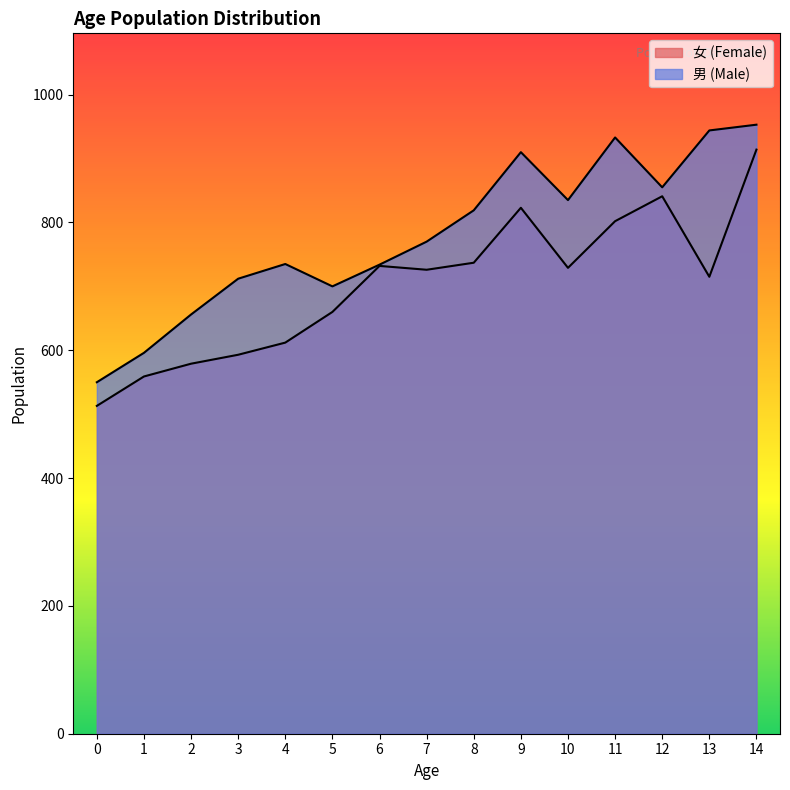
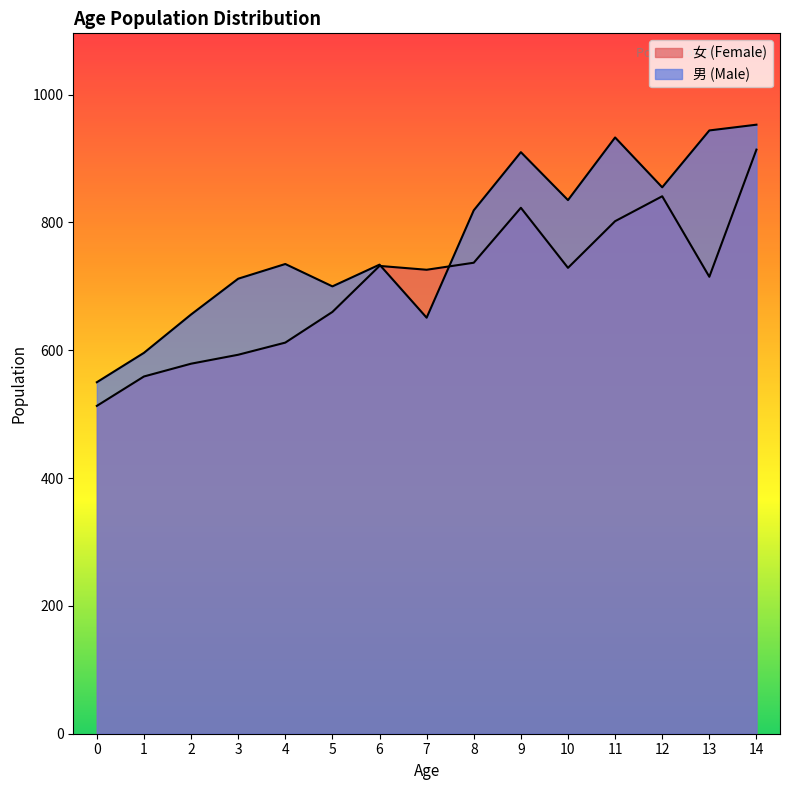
  {
    "女 (Female)": {
      "0": 510,
      "1": 560,
      "2": 580,
      "3": 590,
      "4": 610,
      "5": 660,
      "7": 730,
      "8": 740,
      "9": 820,
      "10": 730,
      "11": 800,
      "12": 840,
      "13": 720,
      "14": 910
    },
    "男 (Male)": {
      "0": 550,
      "1": 600,
      "2": 660,
      "3": 710,
      "4": 740,
      "5": 700,
-     "7": 770,
+     "7": 650,
      "8": 820,
      "9": 910,
      "10": 840,
      "11": 930,
      "12": 860,
      "13": 940,
      "14": 950
    }
  }
